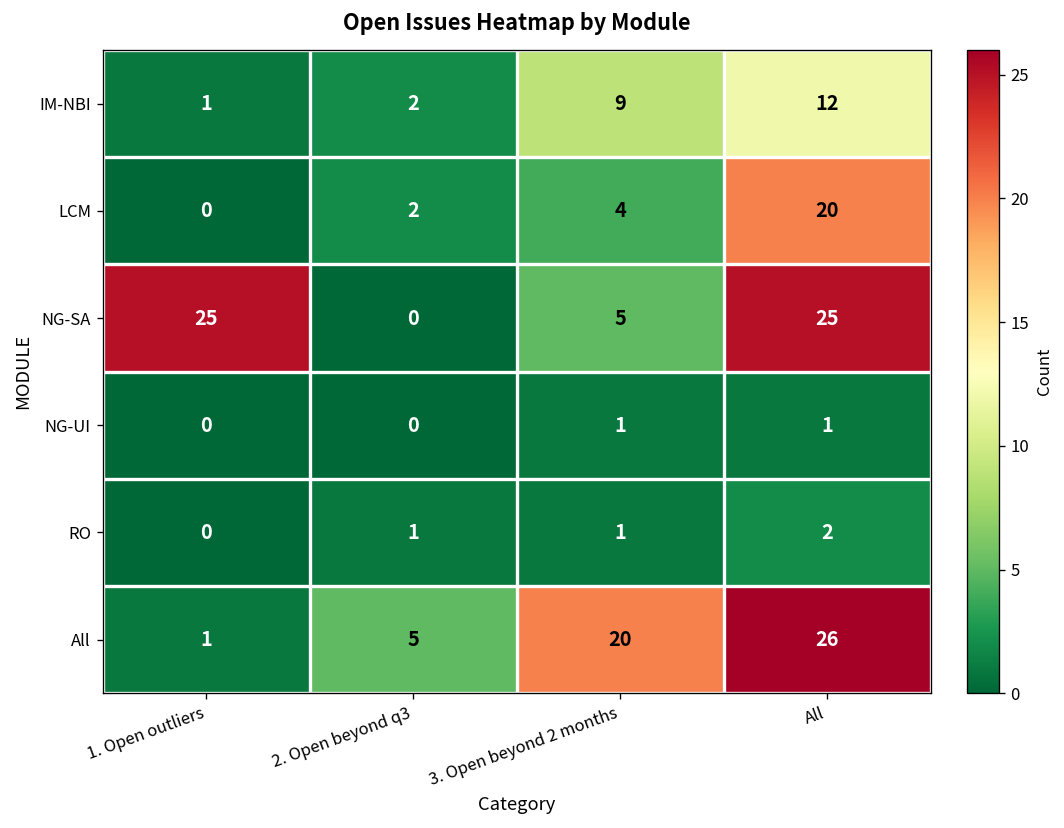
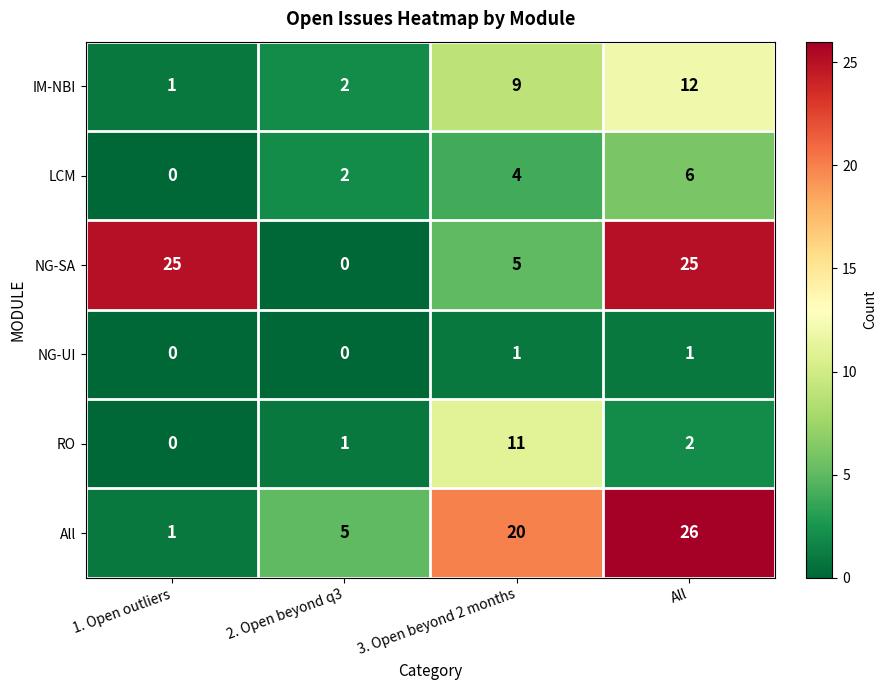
  {
    "IM-NBI": {
      "1. Open outliers": 1,
      "2. Open beyond q3": 2,
      "3. Open beyond 2 months": 9,
      "All": 12
    },
    "LCM": {
      "1. Open outliers": 0,
      "2. Open beyond q3": 2,
      "3. Open beyond 2 months": 4,
-     "All": 20
+     "All": 6
    },
    "NG-SA": {
      "1. Open outliers": 25,
      "2. Open beyond q3": 0,
      "3. Open beyond 2 months": 5,
      "All": 25
    },
    "NG-UI": {
      "1. Open outliers": 0,
      "2. Open beyond q3": 0,
      "3. Open beyond 2 months": 1,
      "All": 1
    },
    "RO": {
      "1. Open outliers": 0,
      "2. Open beyond q3": 1,
-     "3. Open beyond 2 months": 1,
+     "3. Open beyond 2 months": 11,
      "All": 2
    },
    "All": {
      "1. Open outliers": 1,
      "2. Open beyond q3": 5,
      "3. Open beyond 2 months": 20,
      "All": 26
    }
  }
